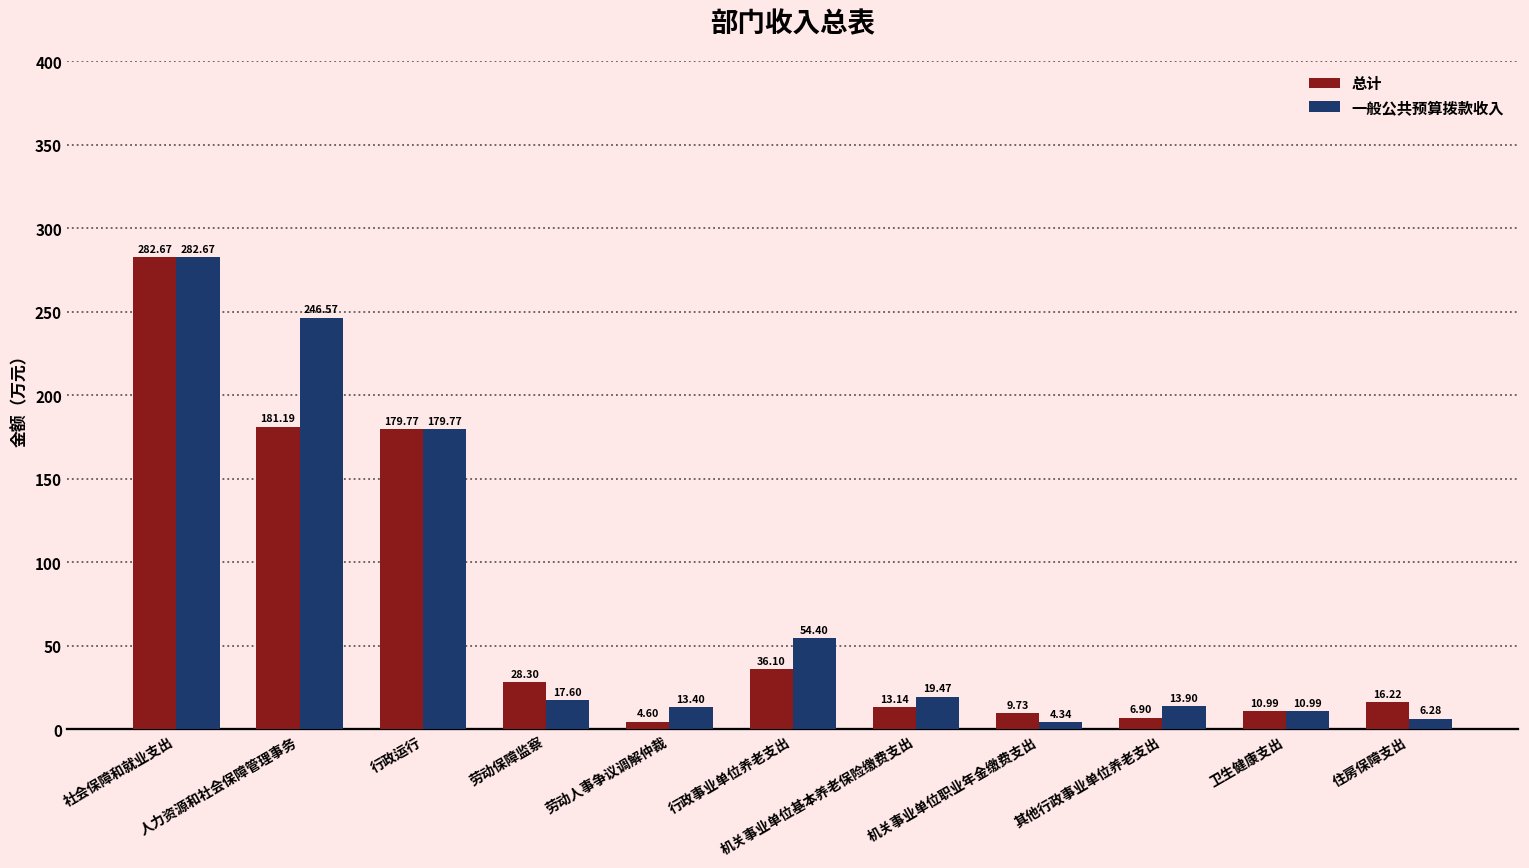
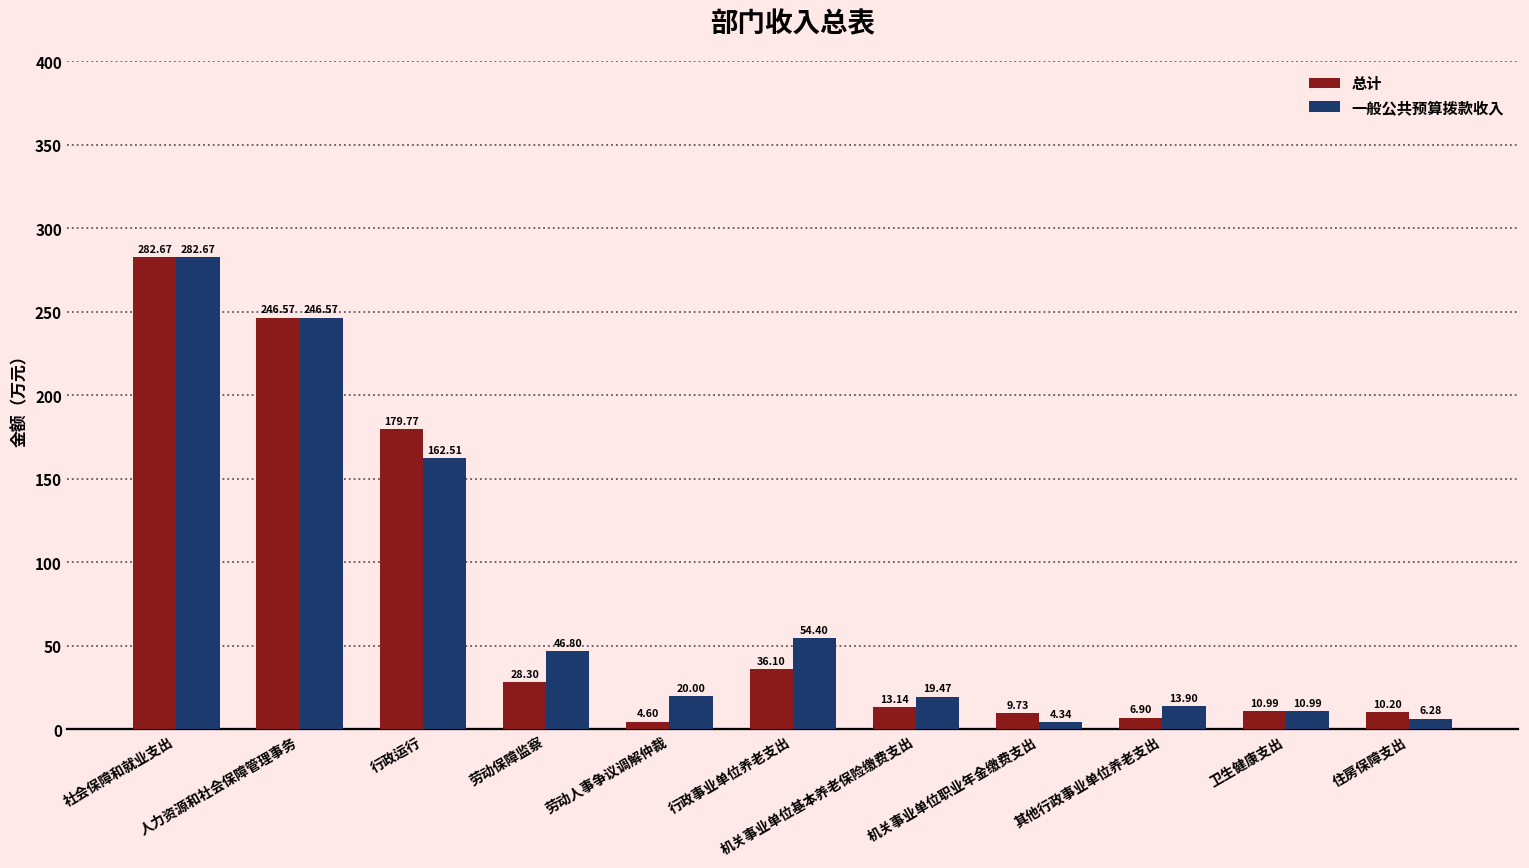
  {
    "总计": {
      "社会保障和就业支出": 282.67,
-     "人力资源和社会保障管理事务": 181.19,
+     "人力资源和社会保障管理事务": 246.57,
      "行政运行": 179.77,
      "劳动保障监察": 28.30,
      "劳动人事争议调解仲裁": 4.60,
      "行政事业单位养老支出": 36.10,
      "机关事业单位基本养老保险缴费支出": 13.14,
      "机关事业单位职业年金缴费支出": 9.73,
      "其他行政事业单位养老支出": 6.90,
      "卫生健康支出": 10.99,
-     "住房保障支出": 16.22
+     "住房保障支出": 10.20
    },
    "一般公共预算拨款收入": {
      "社会保障和就业支出": 282.67,
      "人力资源和社会保障管理事务": 246.57,
-     "行政运行": 179.77,
-     "劳动保障监察": 17.60,
-     "劳动人事争议调解仲裁": 13.40,
+     "行政运行": 162.51,
+     "劳动保障监察": 46.80,
+     "劳动人事争议调解仲裁": 20.00,
      "行政事业单位养老支出": 54.40,
      "机关事业单位基本养老保险缴费支出": 19.47,
      "机关事业单位职业年金缴费支出": 4.34,
      "其他行政事业单位养老支出": 13.90,
      "卫生健康支出": 10.99,
      "住房保障支出": 6.28
    }
  }
